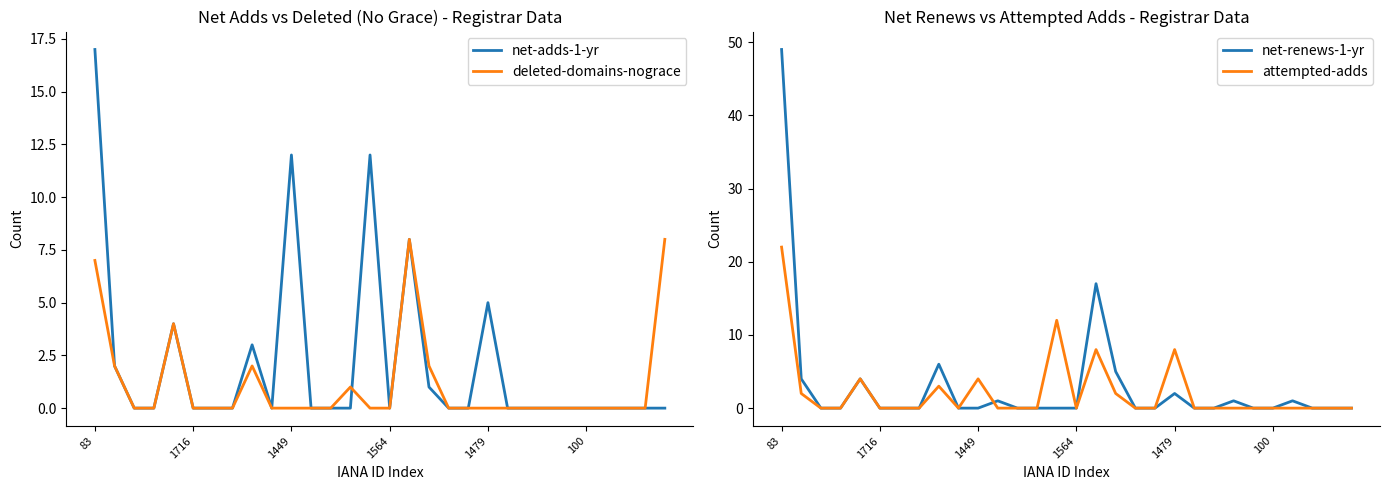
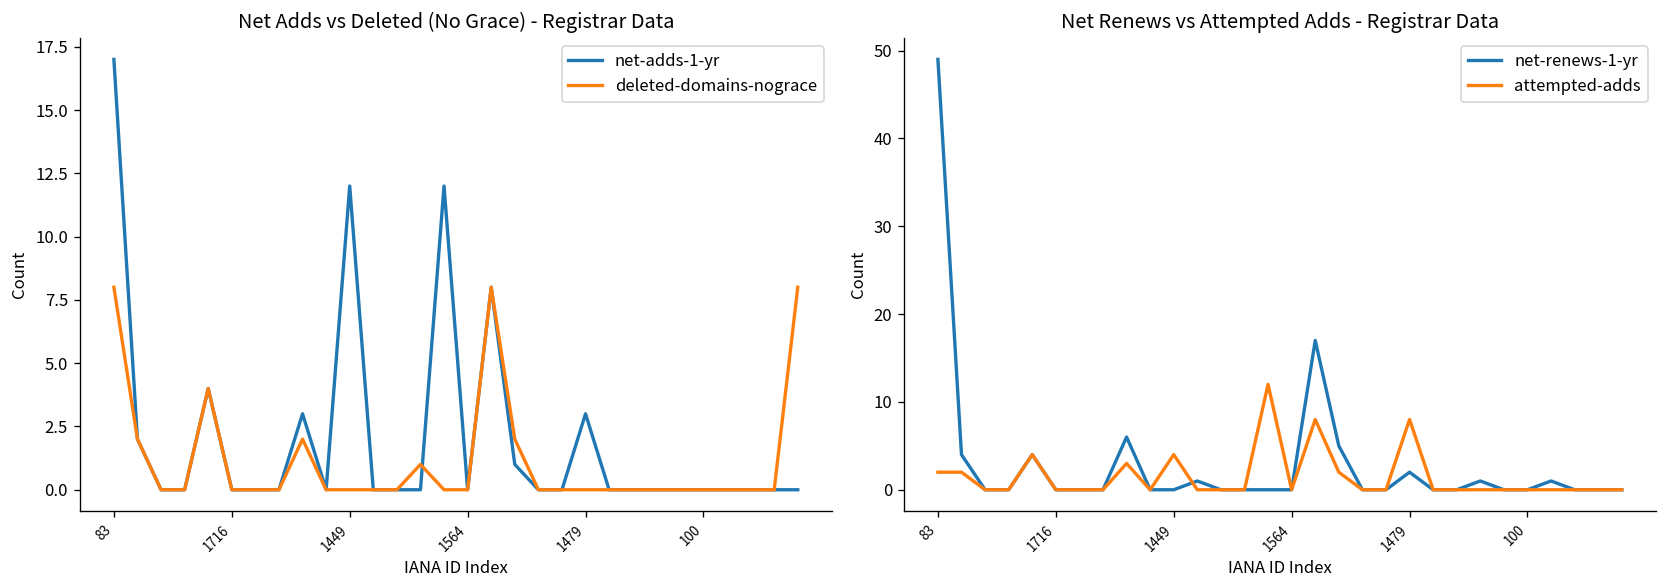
  {
    "Net Adds vs Deleted (No Grace) - Registrar Data": {
      "net-adds-1-yr": {
        "83": 17,
        "1449": 12,
-       "1479": 5
+       "1479": 3
      },
      "deleted-domains-nograce": {
-       "83": 7,
+       "83": 8,
        "1449": 0,
        "1479": 0
      }
    },
    "Net Renews vs Attempted Adds - Registrar Data": {
      "net-renews-1-yr": {
        "83": 49,
        "1449": 0,
        "1479": 2
      },
      "attempted-adds": {
-       "83": 22,
+       "83": 2,
        "1449": 4,
        "1479": 8
      }
    }
  }
